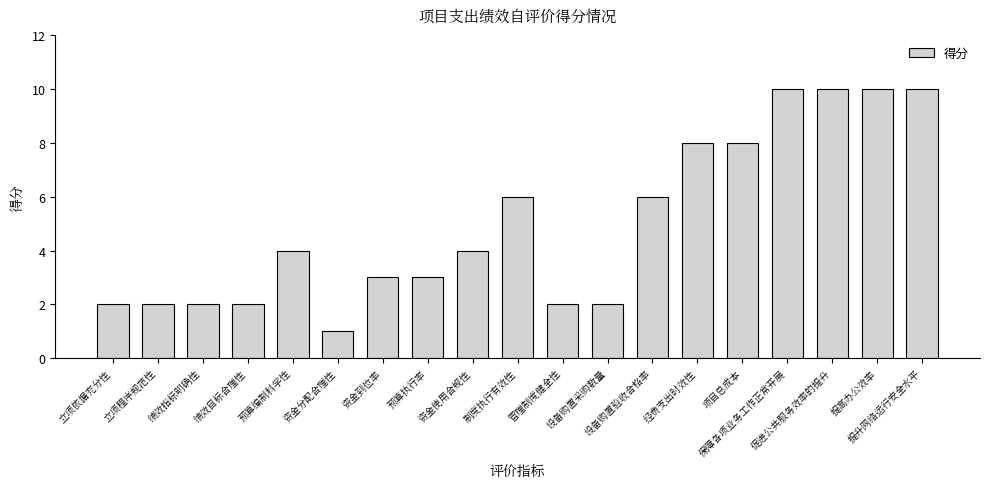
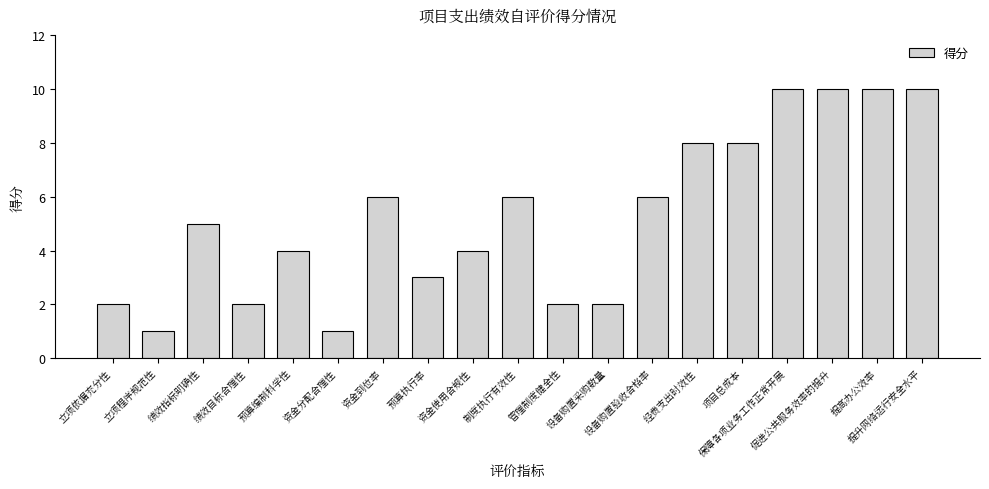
  {
    "立项依据充分性": 2,
-   "立项程序规范性": 2,
-   "绩效指标明确性": 2,
+   "立项程序规范性": 1,
+   "绩效指标明确性": 5,
    "绩效目标合理性": 2,
    "预算编制科学性": 4,
    "资金分配合理性": 1,
-   "资金到位率": 3,
+   "资金到位率": 6,
    "预算执行率": 3,
    "资金使用合规性": 4,
    "制度执行有效性": 6,
    "管理制度健全性": 2,
    "设备购置采购数量": 2,
    "设备购置验收合格率": 6,
    "经费支出时效性": 8,
    "项目总成本": 8,
    "保障各项业务工作正常开展": 10,
    "促进公共服务效率的提升": 10,
    "提高办公效率": 10,
    "提升网络运行安全水平": 10
  }
